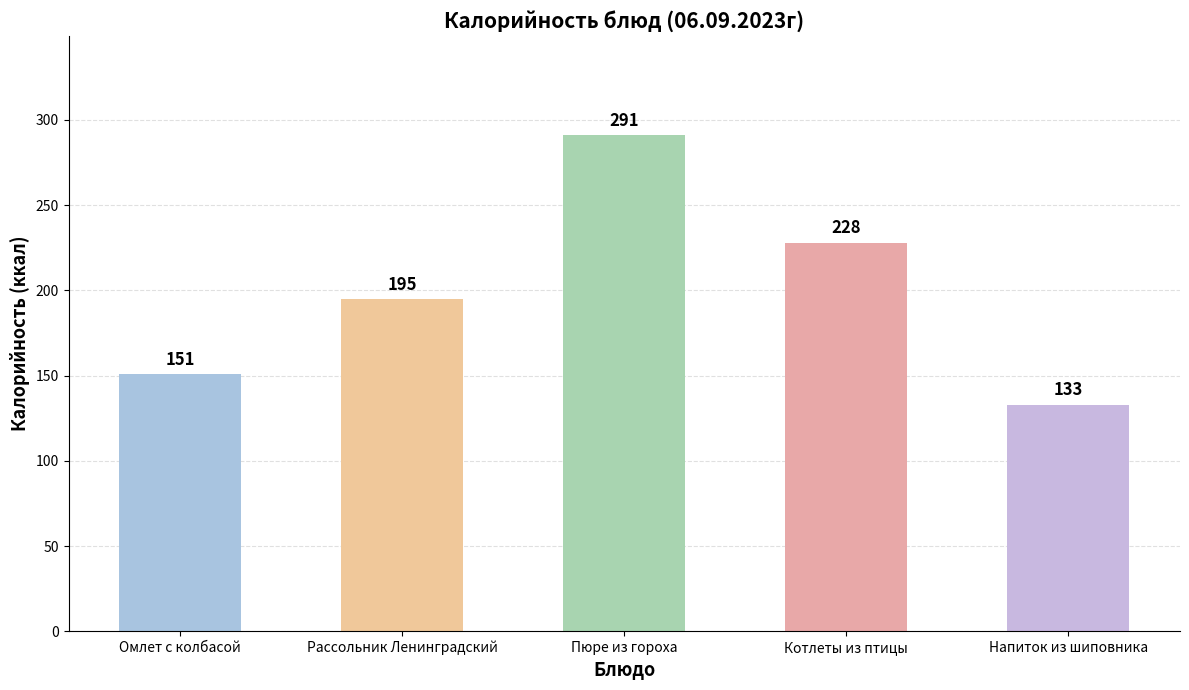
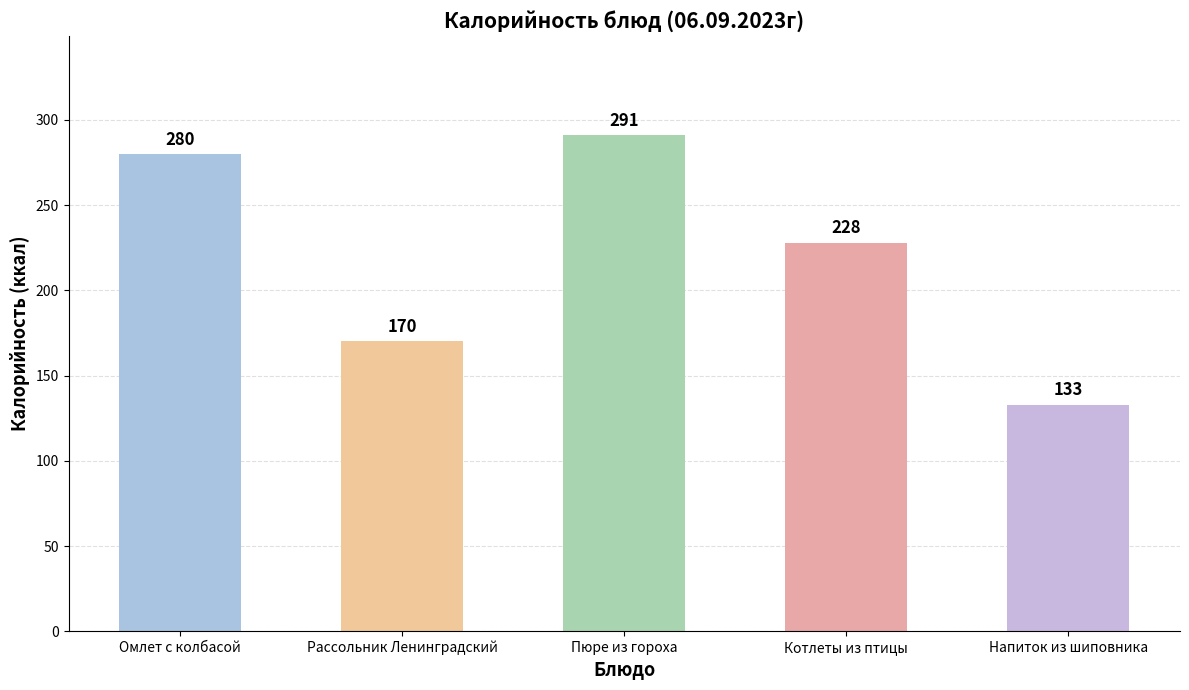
  {
-   "Омлет с колбасой": 151,
-   "Рассольник Ленинградский": 195,
+   "Омлет с колбасой": 280,
+   "Рассольник Ленинградский": 170,
    "Пюре из гороха": 291,
    "Котлеты из птицы": 228,
    "Напиток из шиповника": 133
  }
